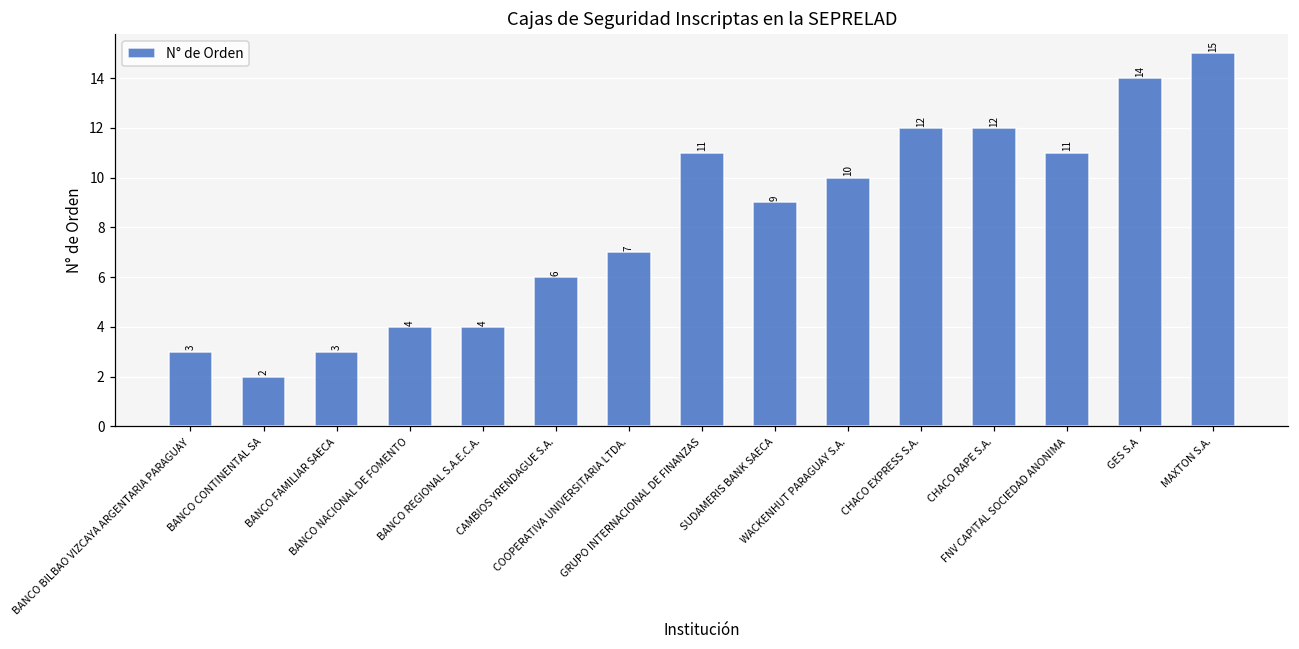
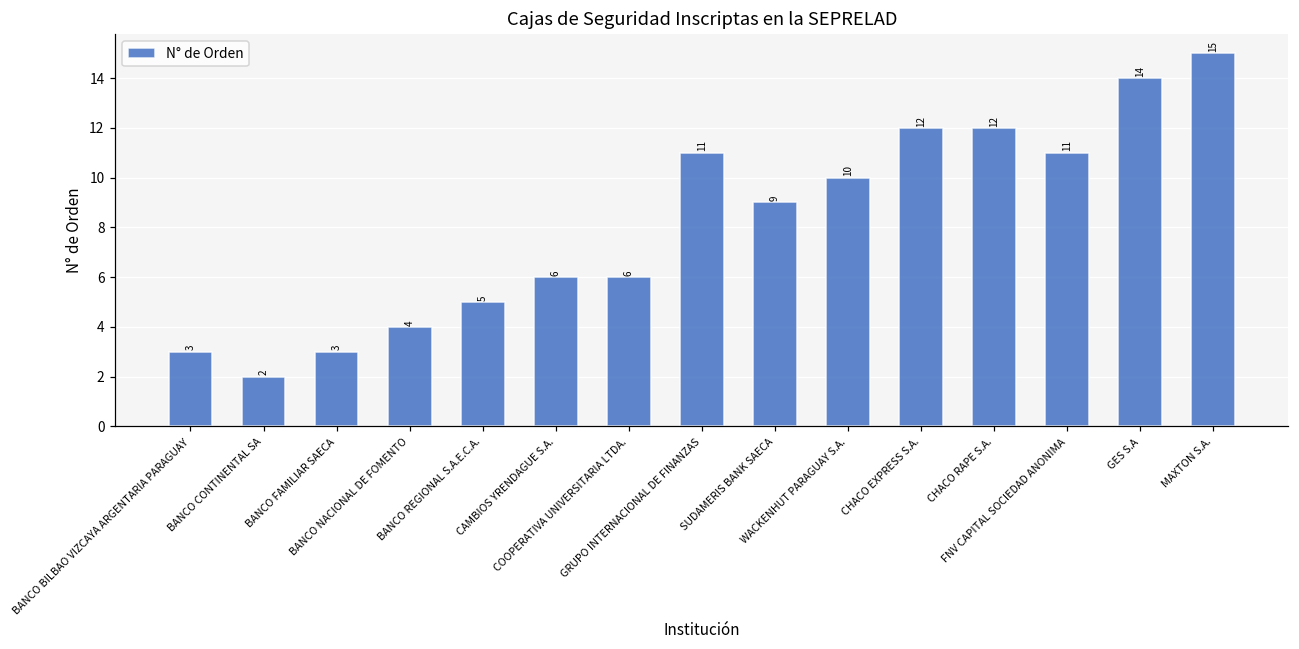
  {
    "BANCO BILBAO VIZCAYA ARGENTARIA PARAGUAY": 3,
    "BANCO CONTINENTAL SA": 2,
    "BANCO FAMILIAR SAECA": 3,
    "BANCO NACIONAL DE FOMENTO": 4,
-   "BANCO REGIONAL S.A.E.C.A.": 4,
+   "BANCO REGIONAL S.A.E.C.A.": 5,
    "CAMBIOS YRENDAGUE S.A.": 6,
-   "COOPERATIVA UNIVERSITARIA LTDA.": 7,
+   "COOPERATIVA UNIVERSITARIA LTDA.": 6,
    "GRUPO INTERNACIONAL DE FINANZAS": 11,
    "SUDAMERIS BANK SAECA": 9,
    "WACKENHUT PARAGUAY S.A.": 10,
    "CHACO EXPRESS S.A.": 12,
    "CHACO RAPE S.A.": 12,
    "FNV CAPITAL SOCIEDAD ANONIMA": 11,
    "GES S.A": 14,
    "MAXTON S.A.": 15
  }
